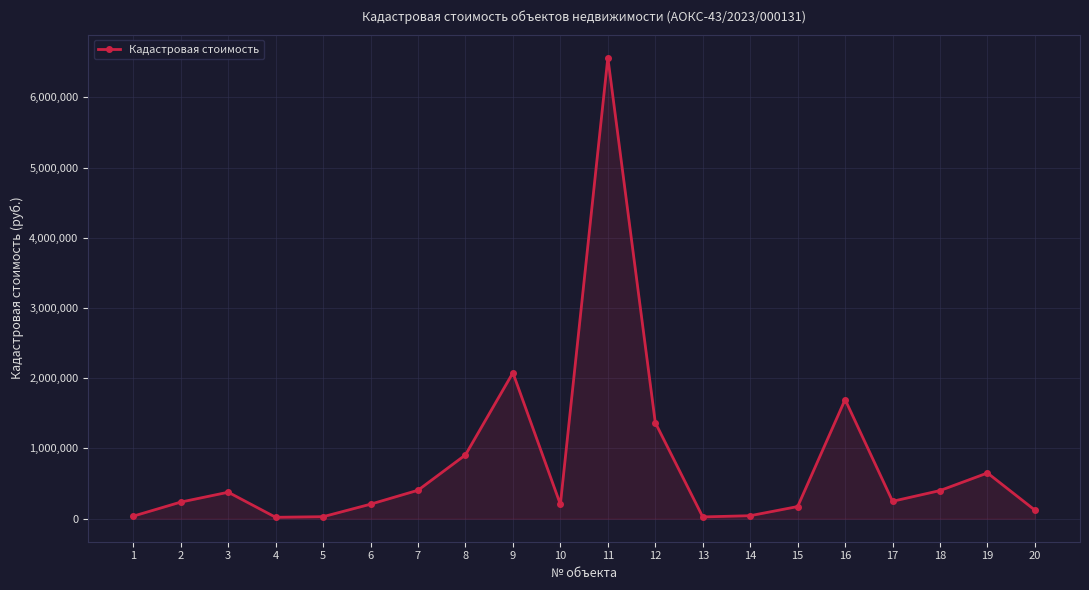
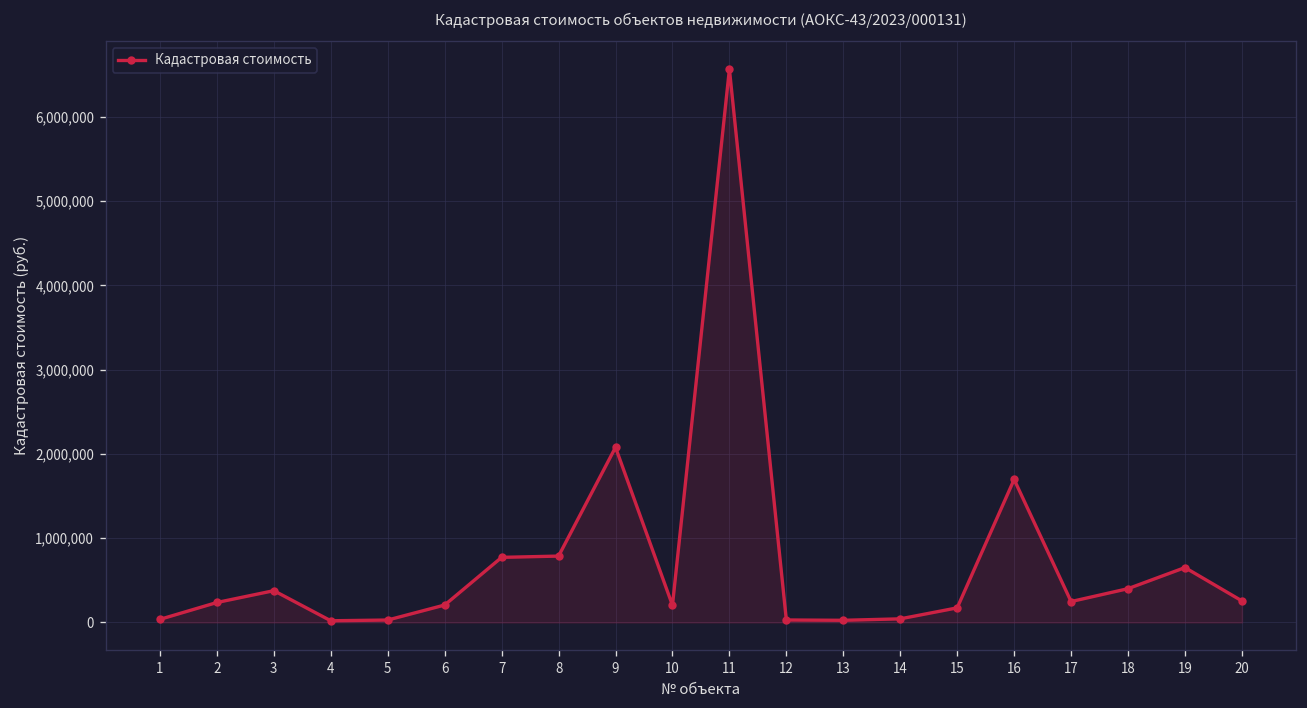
  {
    "1": "0",
    "2": "200,000",
    "3": "400,000",
    "4": "0",
    "5": "0",
    "6": "200,000",
-   "7": "400,000",
-   "8": "900,000",
+   "7": "800,000",
+   "8": "800,000",
    "9": "2,100,000",
    "10": "200,000",
    "11": "6,600,000",
-   "12": "1,400,000",
+   "12": "0",
    "13": "0",
    "14": "0",
    "15": "200,000",
    "16": "1,700,000",
    "17": "200,000",
    "18": "400,000",
    "19": "700,000",
-   "20": "100,000"
+   "20": "300,000"
  }
